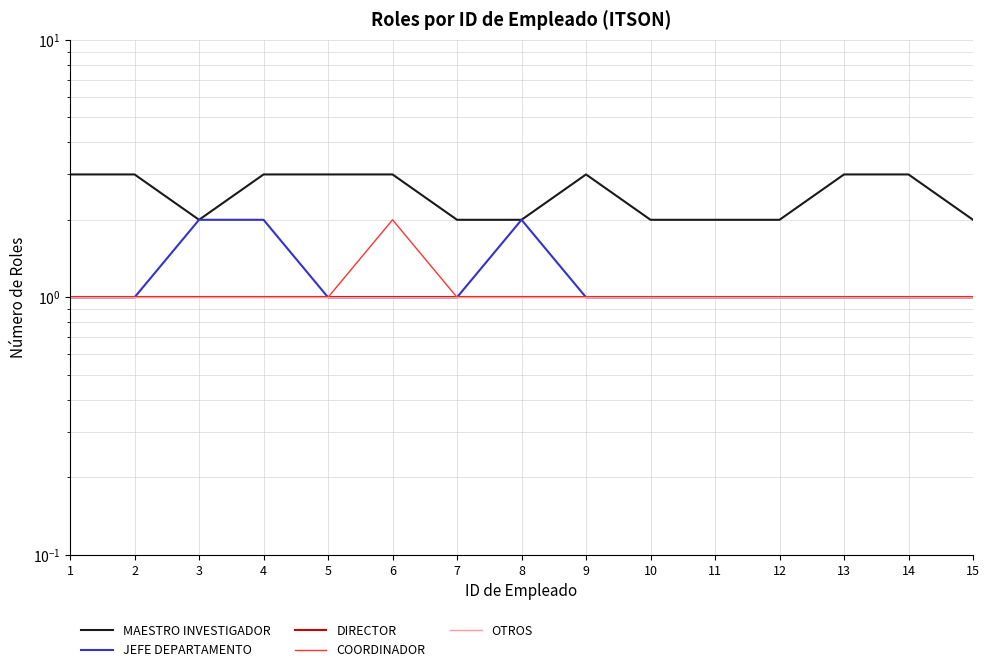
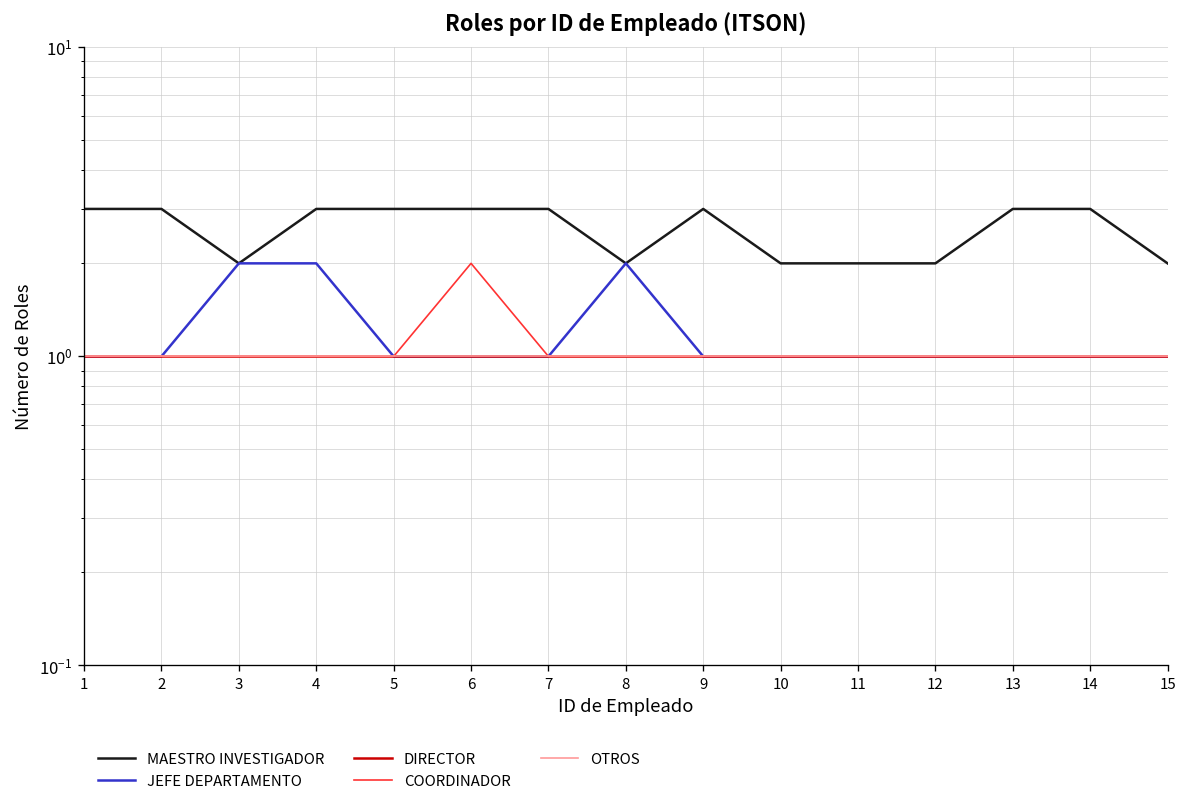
  {
    "MAESTRO INVESTIGADOR": {
      "1": 3,
      "2": 3,
      "4": 3,
      "5": 3,
      "6": 3,
-     "7": 2,
+     "7": 3,
      "9": 3,
      "10": 2,
      "11": 2,
      "12": 2,
      "13": 3,
      "14": 3,
      "15": 2
    },
    "JEFE DEPARTAMENTO": {
      "4": 2
    },
    "COORDINADOR": {
      "6": 2
    }
  }
